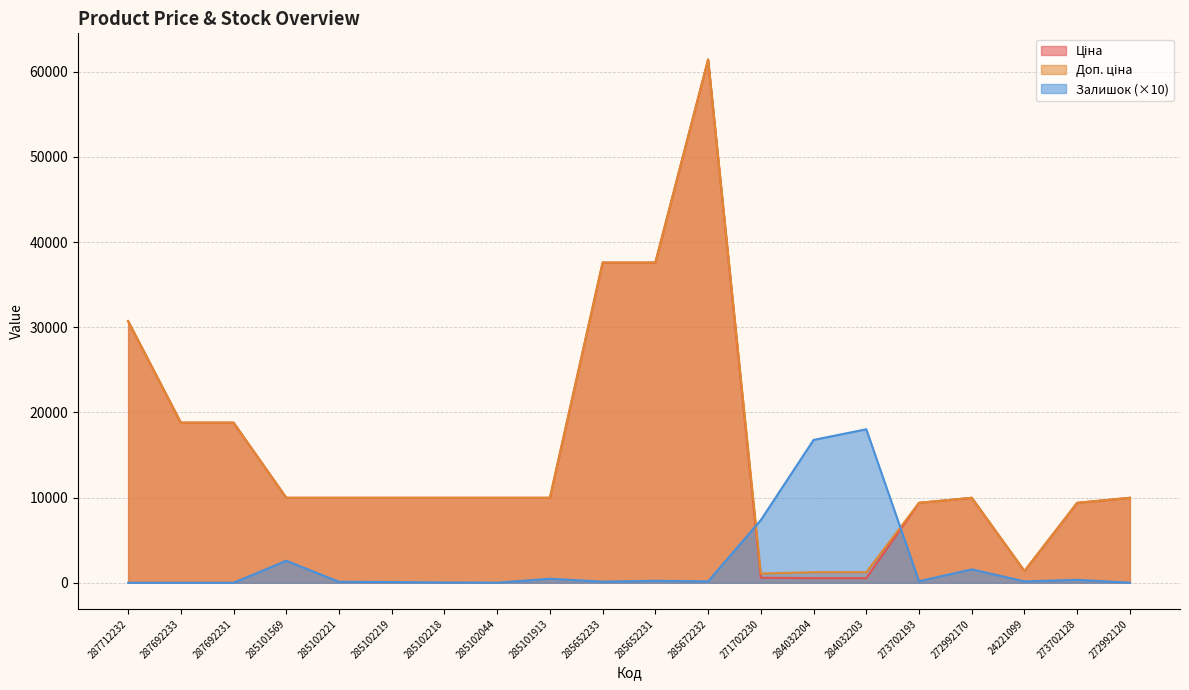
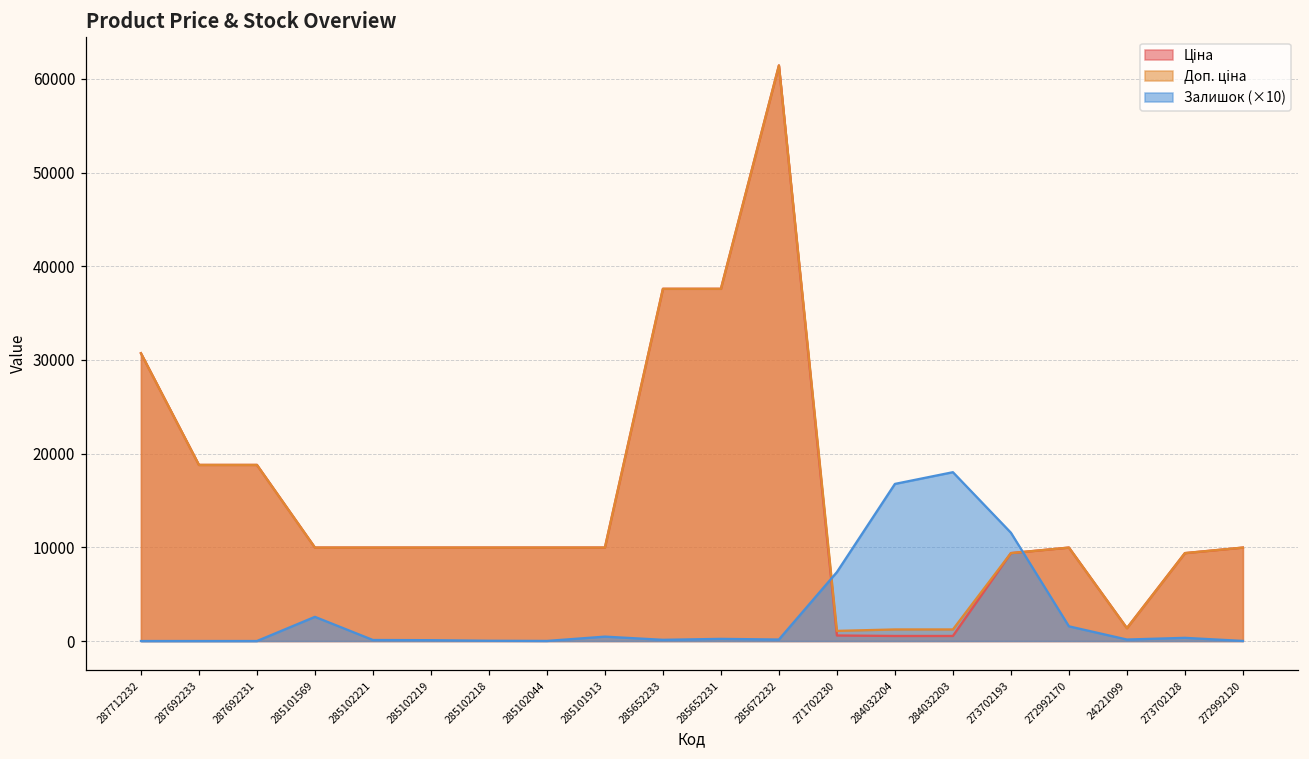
  {
    "Залишок (×10)": {
      "287712232": 0,
      "287692233": 0,
      "287692231": 0,
      "285101569": 3000,
      "285102221": 0,
      "285102219": 0,
      "285102218": 0,
      "285102044": 0,
      "285101913": 0,
      "285652233": 0,
      "285652231": 0,
      "285672232": 0,
      "271702230": 7000,
      "284032204": 17000,
      "284032203": 18000,
-     "273702193": 0,
+     "273702193": 12000,
      "272992170": 2000,
      "24221099": 0,
      "273702128": 0,
      "272992120": 0
    }
  }
